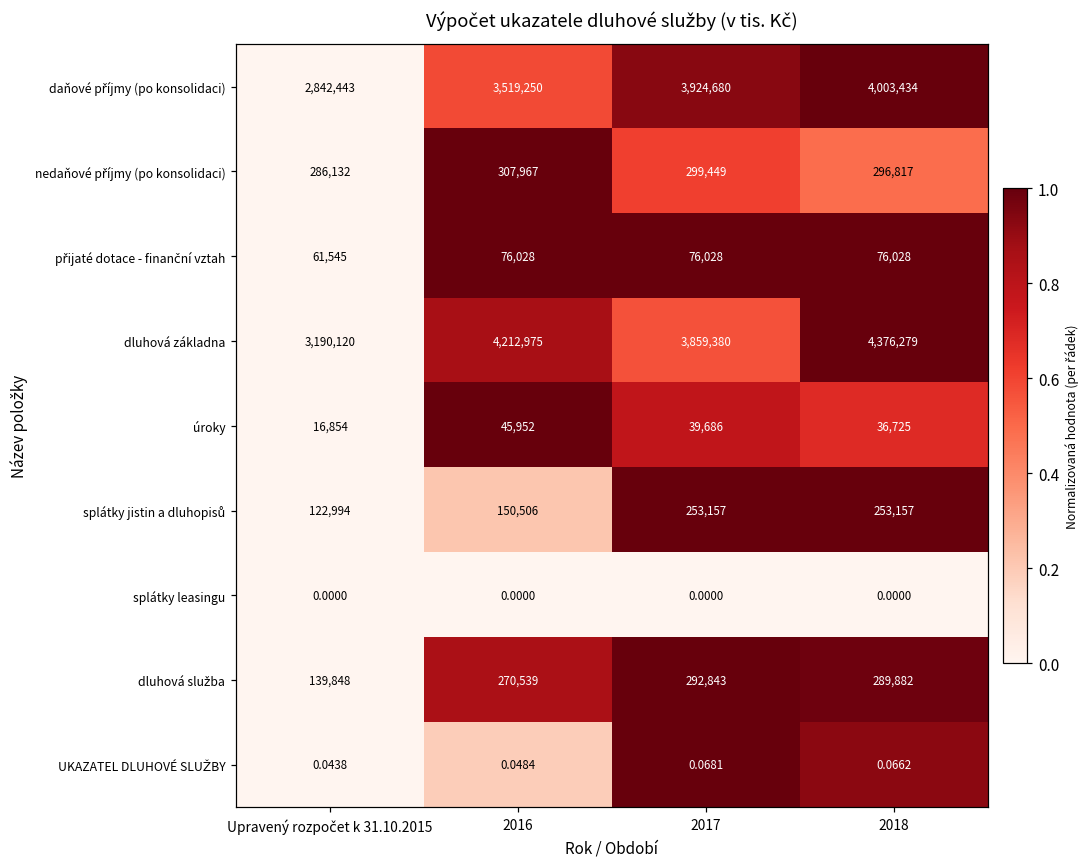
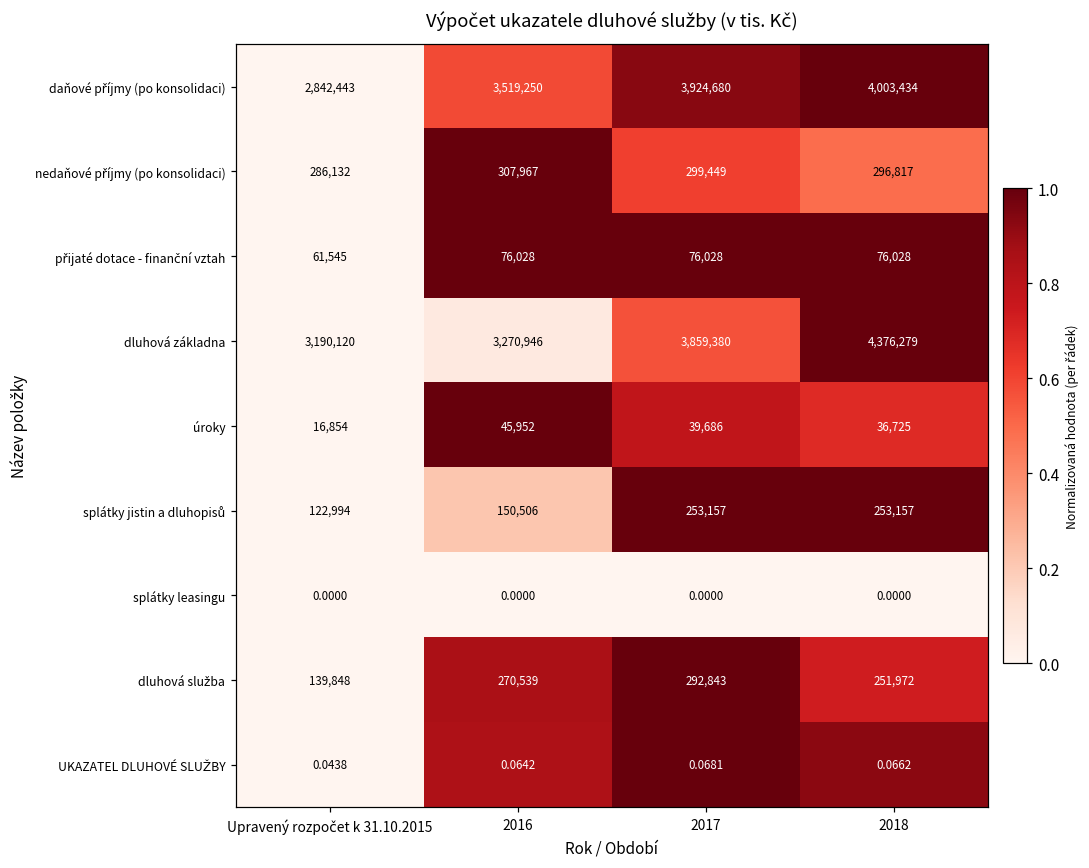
  {
    "daňové příjmy (po konsolidaci)": {
      "Upravený rozpočet k 31.10.2015": "2,842,443",
      "2016": "3,519,250",
      "2017": "3,924,680",
      "2018": "4,003,434"
    },
    "nedaňové příjmy (po konsolidaci)": {
      "Upravený rozpočet k 31.10.2015": "286,132",
      "2016": "307,967",
      "2017": "299,449",
      "2018": "296,817"
    },
    "přijaté dotace - finanční vztah": {
      "Upravený rozpočet k 31.10.2015": "61,545",
      "2016": "76,028",
      "2017": "76,028",
      "2018": "76,028"
    },
    "dluhová základna": {
      "Upravený rozpočet k 31.10.2015": "3,190,120",
-     "2016": "4,212,975",
+     "2016": "3,270,946",
      "2017": "3,859,380",
      "2018": "4,376,279"
    },
    "úroky": {
      "Upravený rozpočet k 31.10.2015": "16,854",
      "2016": "45,952",
      "2017": "39,686",
      "2018": "36,725"
    },
    "splátky jistin a dluhopisů": {
      "Upravený rozpočet k 31.10.2015": "122,994",
      "2016": "150,506",
      "2017": "253,157",
      "2018": "253,157"
    },
    "splátky leasingu": {
      "Upravený rozpočet k 31.10.2015": "0.0000",
      "2016": "0.0000",
      "2017": "0.0000",
      "2018": "0.0000"
    },
    "dluhová služba": {
      "Upravený rozpočet k 31.10.2015": "139,848",
      "2016": "270,539",
      "2017": "292,843",
-     "2018": "289,882"
+     "2018": "251,972"
    },
    "UKAZATEL DLUHOVÉ SLUŽBY": {
      "Upravený rozpočet k 31.10.2015": "0.0438",
-     "2016": "0.0484",
+     "2016": "0.0642",
      "2017": "0.0681",
      "2018": "0.0662"
    }
  }
